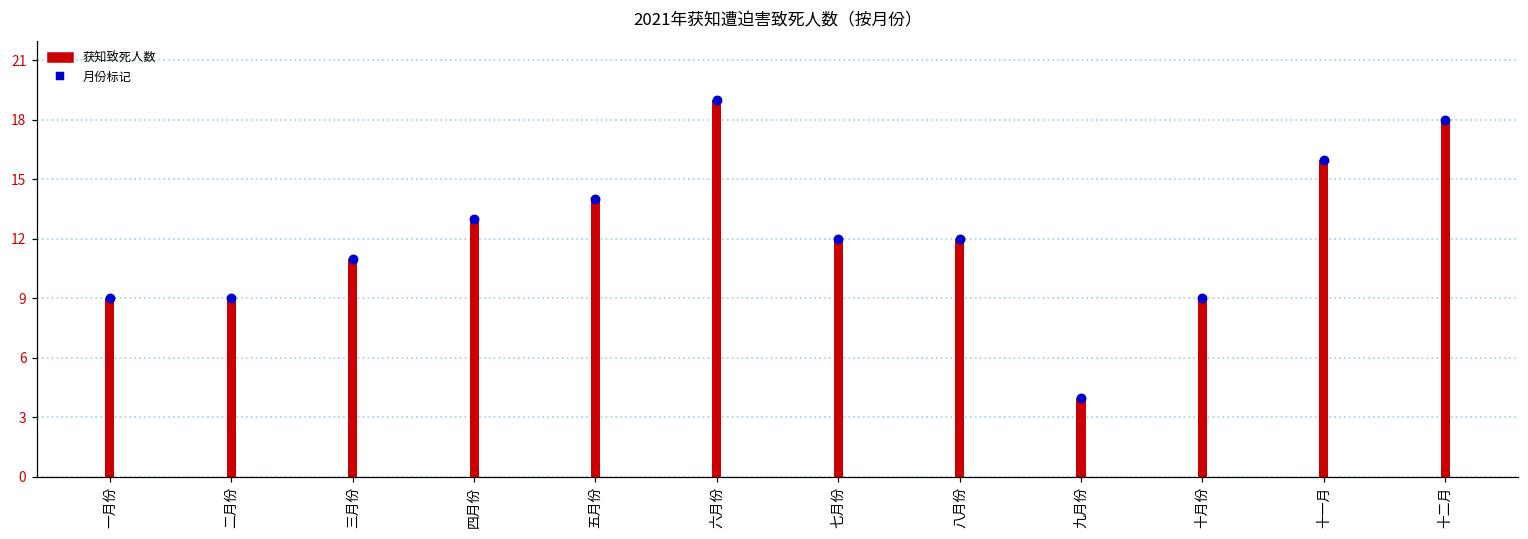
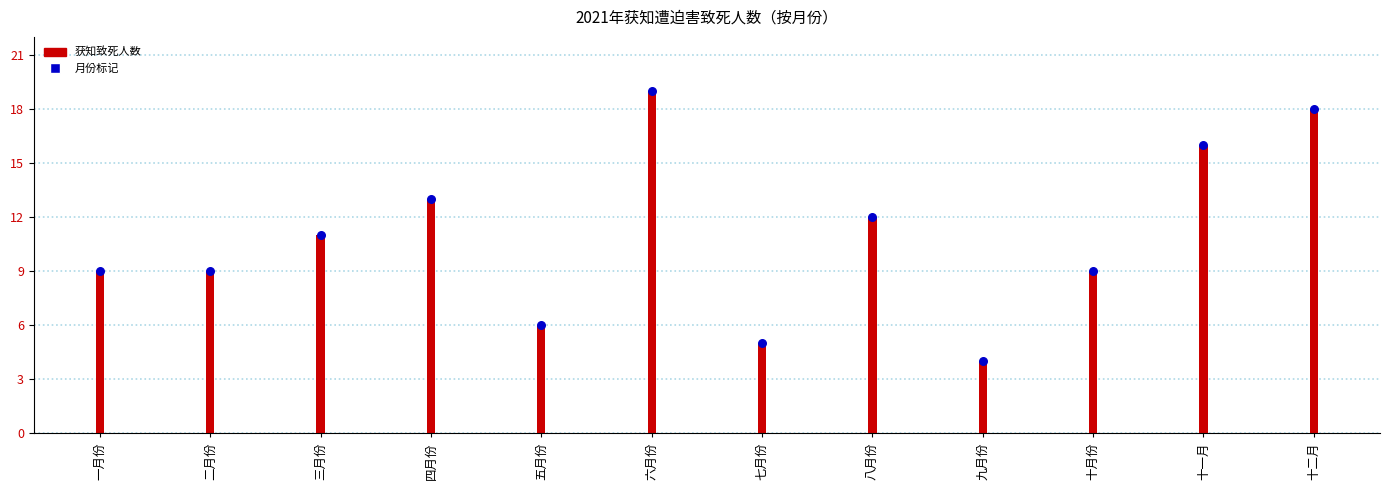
  {
    "一月份": 9,
    "二月份": 9,
    "三月份": 11,
    "四月份": 13,
-   "五月份": 14,
+   "五月份": 6,
    "六月份": 19,
-   "七月份": 12,
+   "七月份": 5,
    "八月份": 12,
    "九月份": 4,
    "十月份": 9,
    "十一月": 16,
    "十二月": 18
  }
